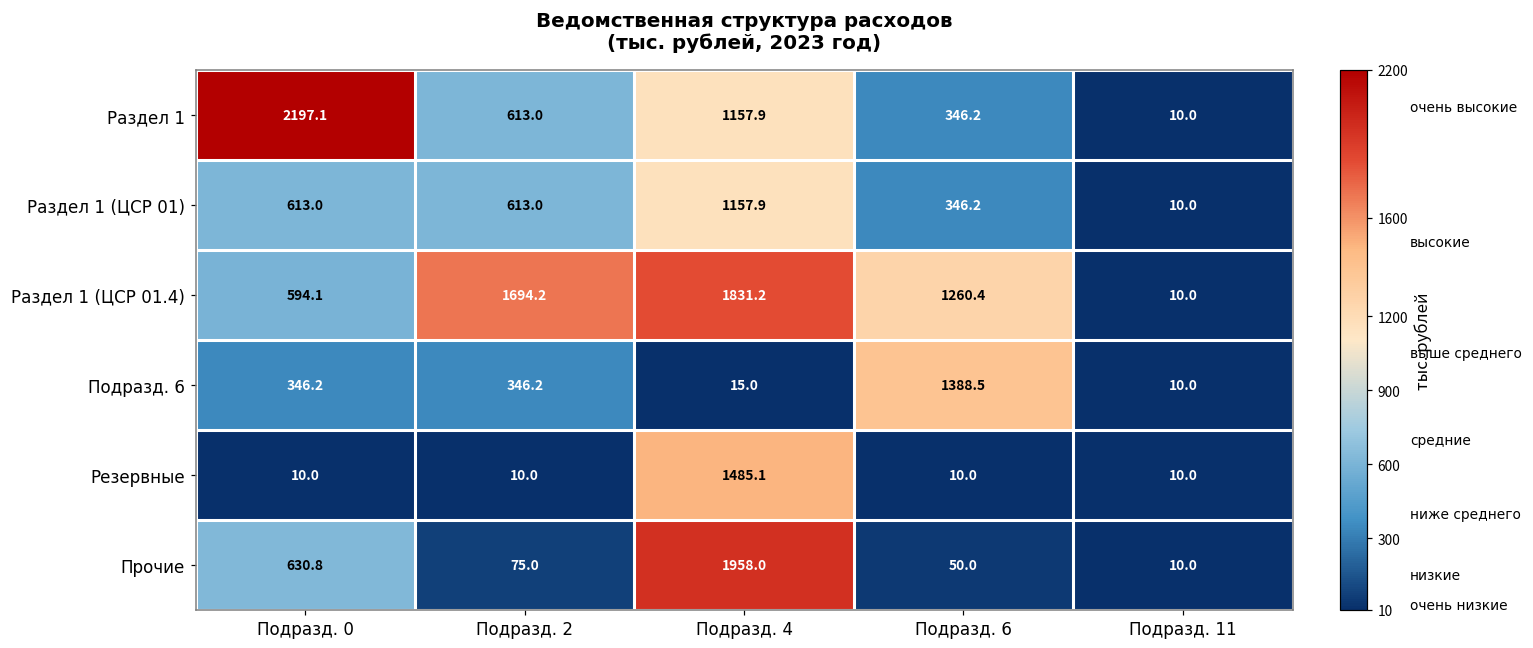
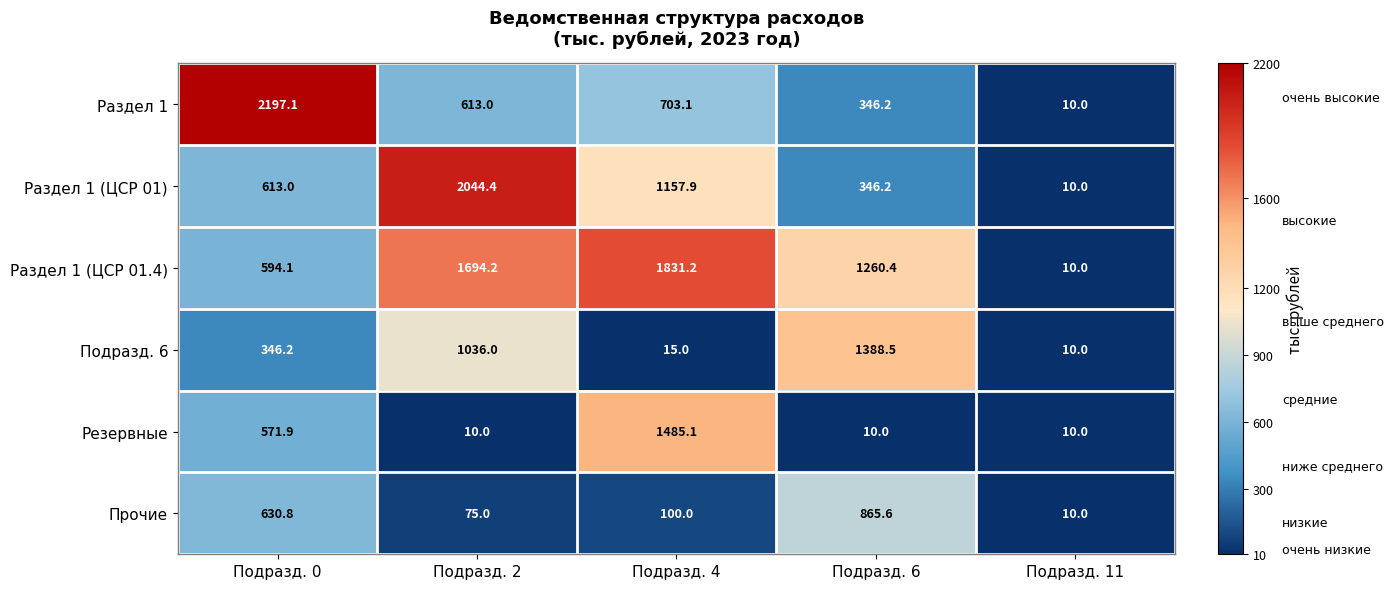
  {
    "Раздел 1": {
      "Подразд. 0": 2197.1,
      "Подразд. 2": 613.0,
-     "Подразд. 4": 1157.9,
+     "Подразд. 4": 703.1,
      "Подразд. 6": 346.2,
      "Подразд. 11": 10.0
    },
    "Раздел 1 (ЦСР 01)": {
      "Подразд. 0": 613.0,
-     "Подразд. 2": 613.0,
+     "Подразд. 2": 2044.4,
      "Подразд. 4": 1157.9,
      "Подразд. 6": 346.2,
      "Подразд. 11": 10.0
    },
    "Раздел 1 (ЦСР 01.4)": {
      "Подразд. 0": 594.1,
      "Подразд. 2": 1694.2,
      "Подразд. 4": 1831.2,
      "Подразд. 6": 1260.4,
      "Подразд. 11": 10.0
    },
    "Подразд. 6": {
      "Подразд. 0": 346.2,
-     "Подразд. 2": 346.2,
+     "Подразд. 2": 1036.0,
      "Подразд. 4": 15.0,
      "Подразд. 6": 1388.5,
      "Подразд. 11": 10.0
    },
    "Резервные": {
-     "Подразд. 0": 10.0,
+     "Подразд. 0": 571.9,
      "Подразд. 2": 10.0,
      "Подразд. 4": 1485.1,
      "Подразд. 6": 10.0,
      "Подразд. 11": 10.0
    },
    "Прочие": {
      "Подразд. 0": 630.8,
      "Подразд. 2": 75.0,
-     "Подразд. 4": 1958.0,
-     "Подразд. 6": 50.0,
+     "Подразд. 4": 100.0,
+     "Подразд. 6": 865.6,
      "Подразд. 11": 10.0
    }
  }
